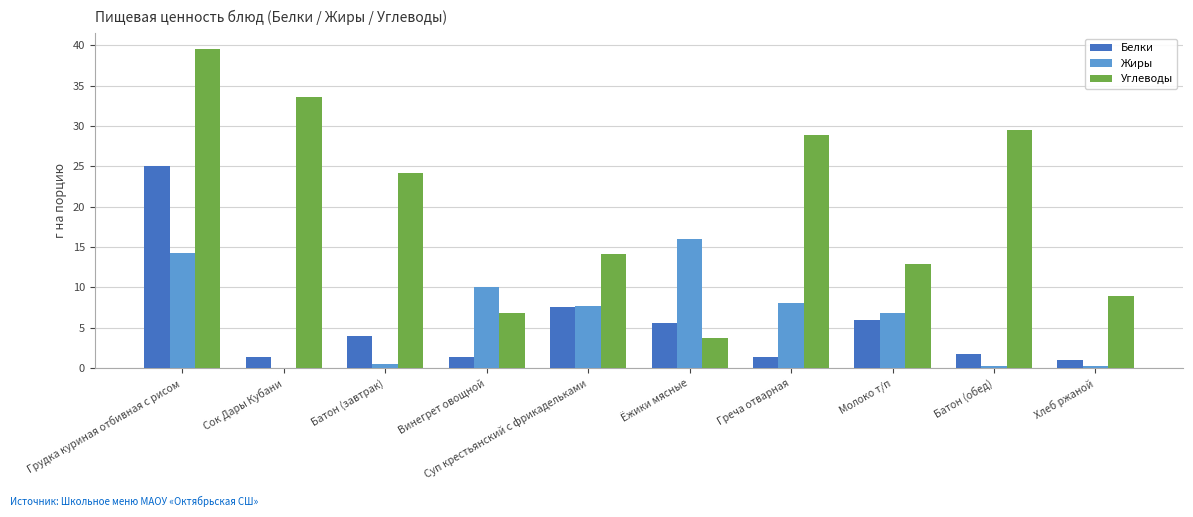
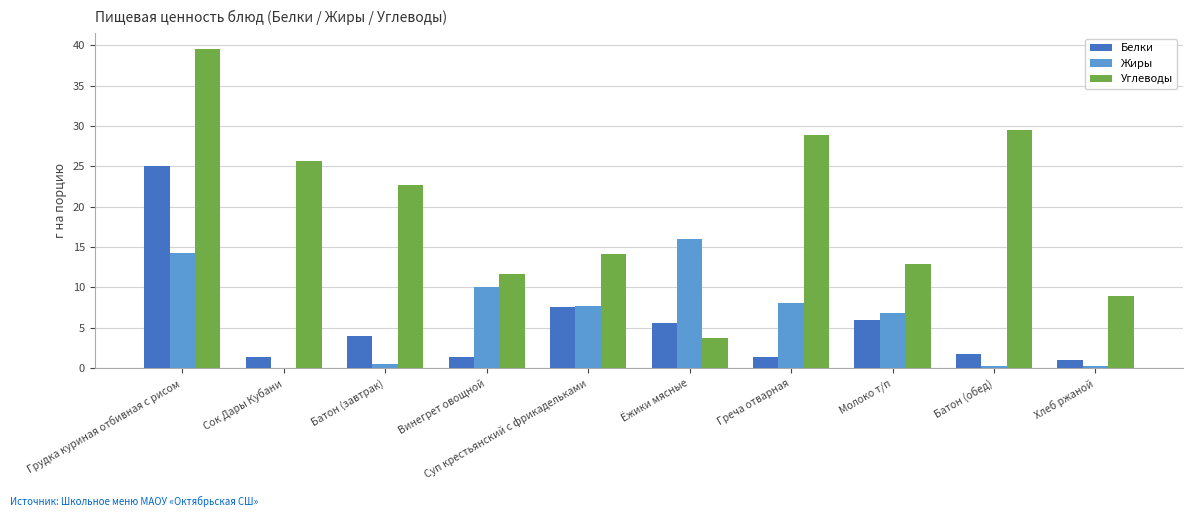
  {
    "Углеводы": {
      "Грудка куриная отбивная с рисом": 40,
-     "Сок Дары Кубани": 34,
-     "Батон (завтрак)": 24,
-     "Винегрет овощной": 7,
+     "Сок Дары Кубани": 26,
+     "Батон (завтрак)": 23,
+     "Винегрет овощной": 12,
      "Суп крестьянский с фрикадельками": 14,
      "Ёжики мясные": 4,
      "Греча отварная": 29,
      "Молоко т/п": 13,
      "Батон (обед)": 29,
      "Хлеб ржаной": 9
    }
  }
